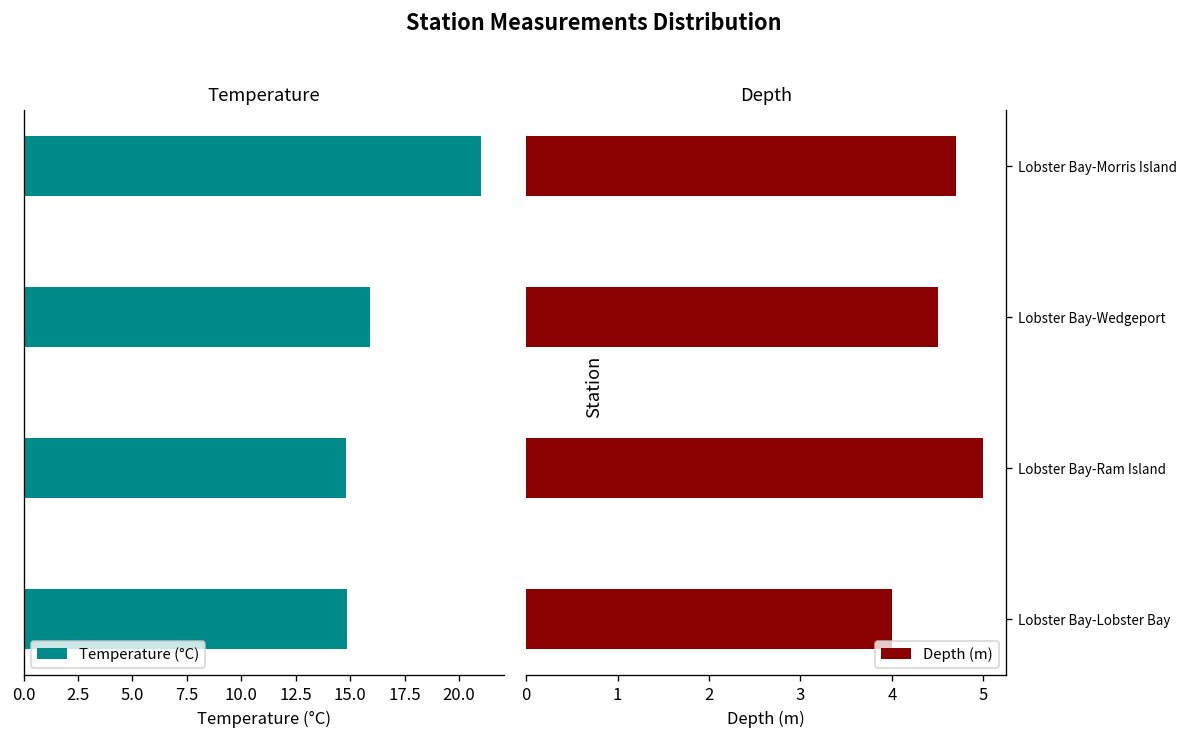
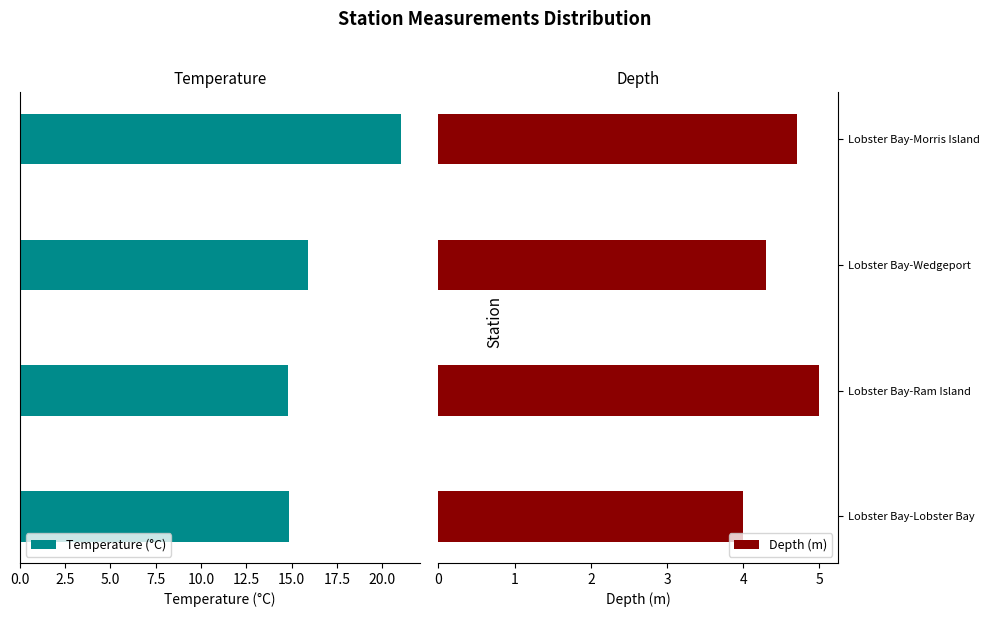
  {
    "Depth": {
      "Lobster Bay-Morris Island": 4.7,
-     "Lobster Bay-Wedgeport": 4.5,
+     "Lobster Bay-Wedgeport": 4.3,
      "Lobster Bay-Ram Island": 5.0,
      "Lobster Bay-Lobster Bay": 4.0
    }
  }
